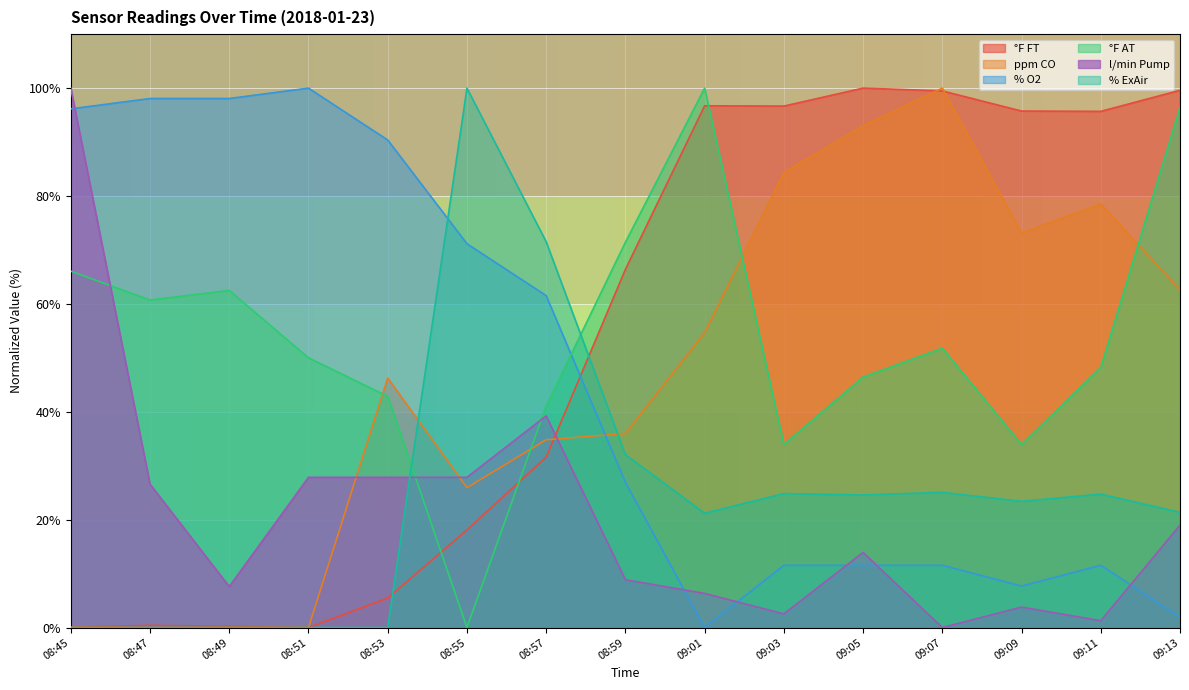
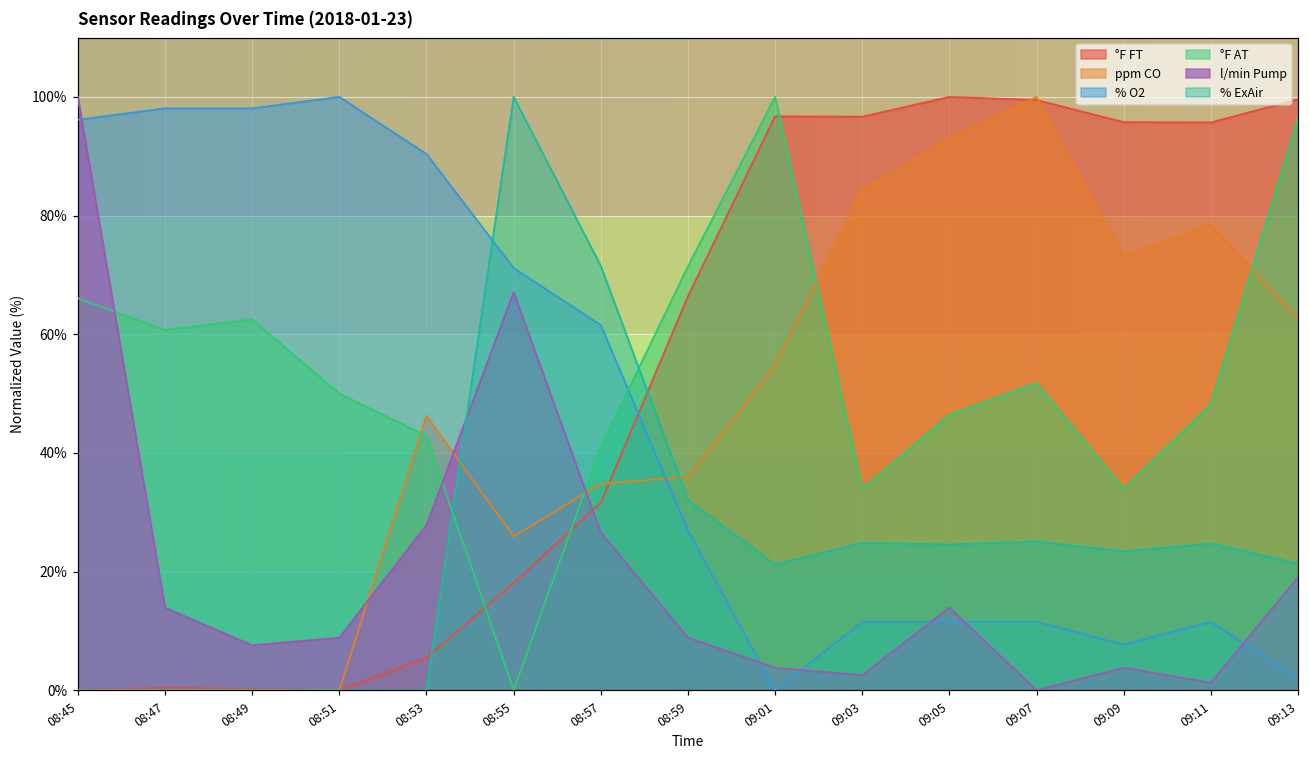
  {
    "l/min Pump": {
      "08:45": "100%",
-     "08:47": "27%",
+     "08:47": "14%",
      "08:49": "8%",
-     "08:51": "28%",
+     "08:51": "9%",
      "08:53": "28%",
-     "08:55": "28%",
-     "08:57": "39%",
+     "08:55": "67%",
+     "08:57": "27%",
      "08:59": "9%",
-     "09:01": "6%",
+     "09:01": "4%",
      "09:03": "3%",
      "09:05": "14%",
      "09:07": "0%",
      "09:09": "4%",
      "09:11": "1%",
      "09:13": "19%"
    }
  }
